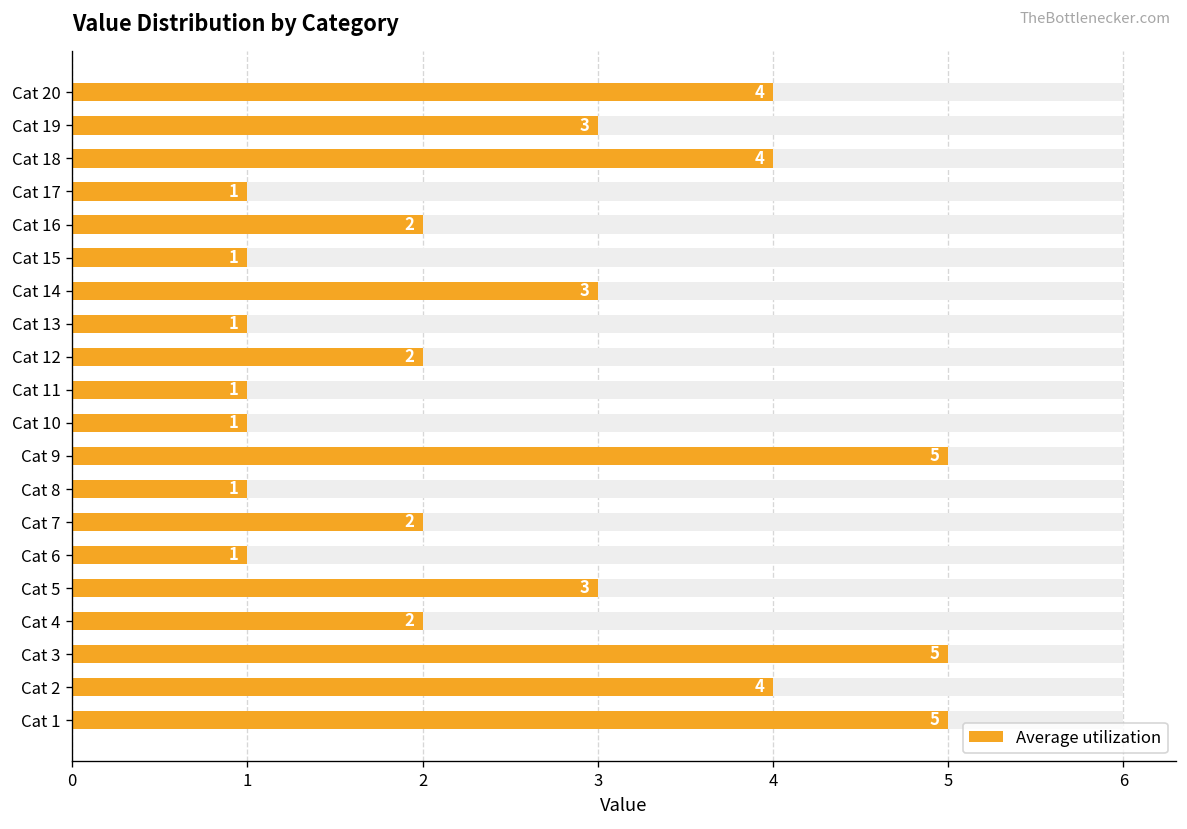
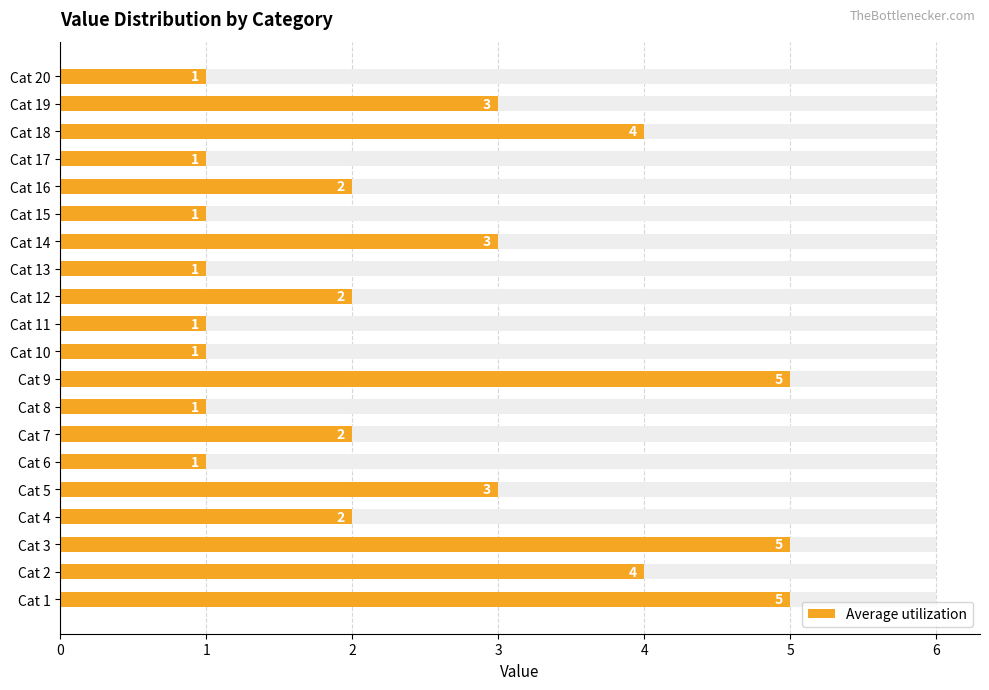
  {
    "Average utilization": {
-     "Cat 20": 4
+     "Cat 20": 1
    }
  }
